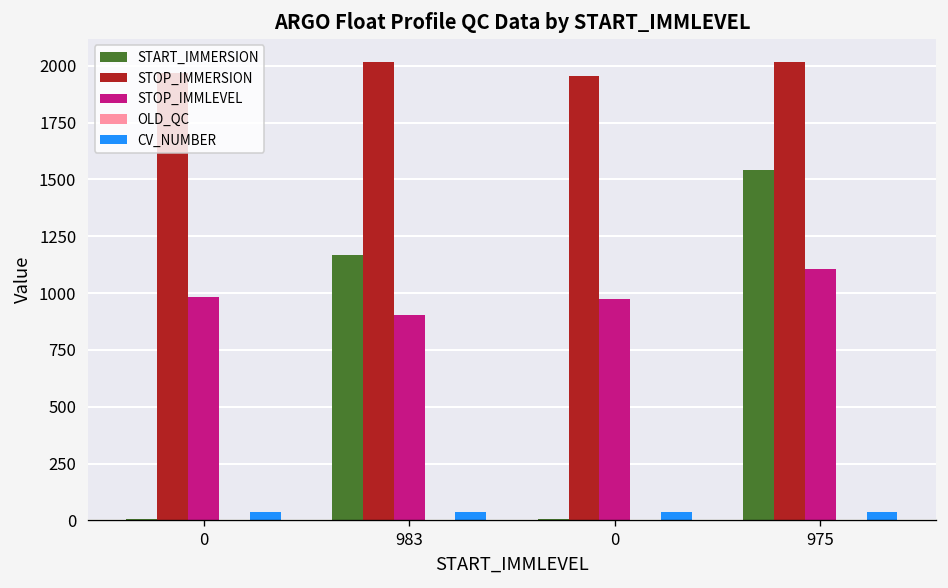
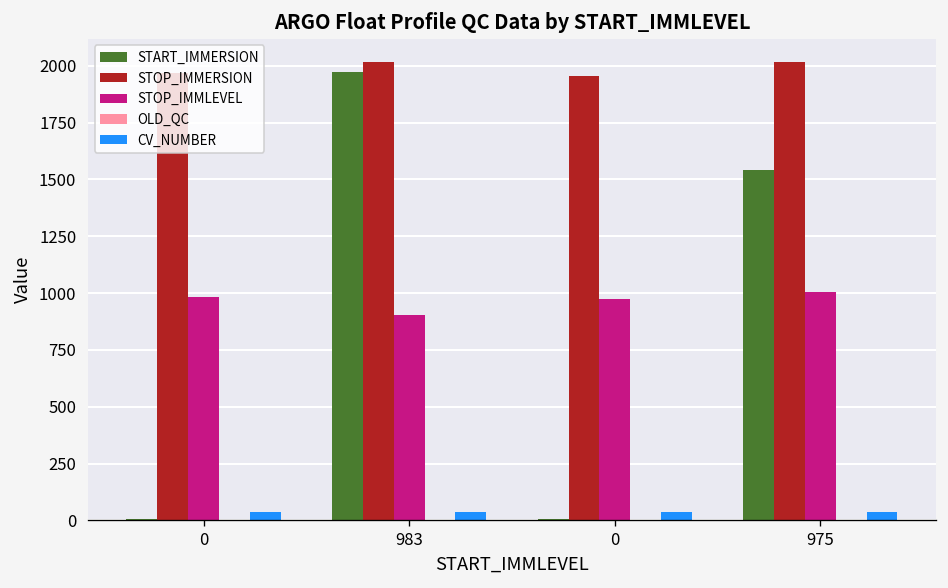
  {
    "START_IMMERSION": {
-     "983": 1170,
+     "983": 1970,
      "975": 1540
    },
    "STOP_IMMERSION": {
      "983": 2020,
      "975": 2020
    },
    "STOP_IMMLEVEL": {
      "983": 900,
-     "975": 1110
+     "975": 1010
    },
    "CV_NUMBER": {
      "983": 40,
      "975": 40
    }
  }
